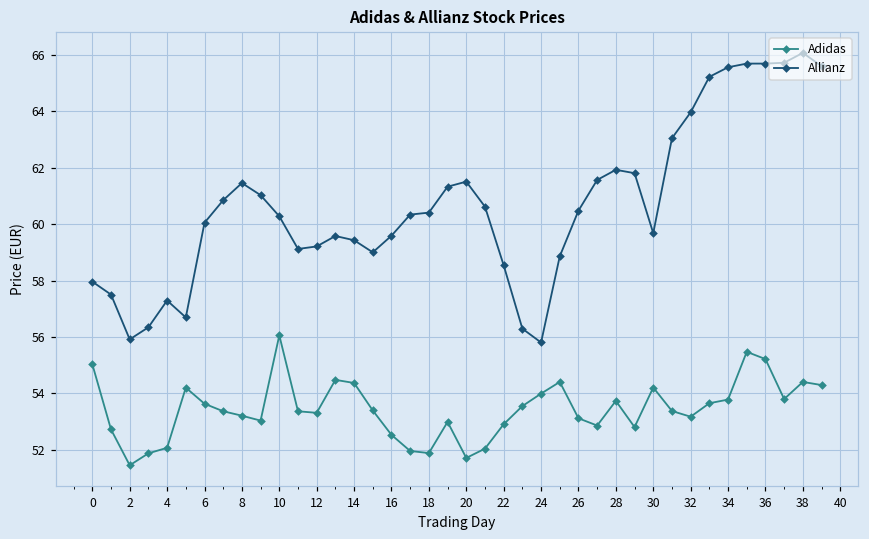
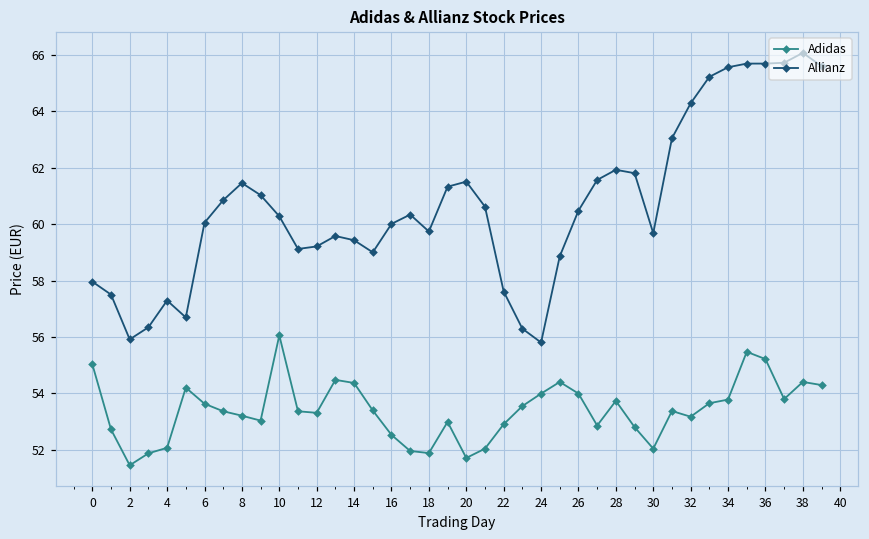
  {
    "Adidas": {
      "0": 55.0,
      "2": 51.4,
      "4": 52.1,
      "6": 53.6,
      "8": 53.2,
      "10": 56.1,
      "12": 53.3,
      "14": 54.4,
      "16": 52.5,
      "18": 51.9,
      "20": 51.7,
      "22": 52.9,
      "24": 54.0,
-     "26": 53.1,
+     "26": 54.0,
      "28": 53.7,
-     "30": 54.2,
+     "30": 52.0,
      "32": 53.2,
      "34": 53.8,
      "36": 55.2,
      "38": 54.4
    },
    "Allianz": {
      "0": 58.0,
      "2": 55.9,
      "4": 57.3,
      "6": 60.1,
      "8": 61.5,
      "10": 60.3,
      "12": 59.2,
      "14": 59.4,
-     "16": 59.6,
-     "18": 60.4,
+     "16": 60.0,
+     "18": 59.7,
      "20": 61.5,
-     "22": 58.5,
+     "22": 57.6,
      "24": 55.8,
      "26": 60.5,
      "28": 61.9,
      "30": 59.7,
-     "32": 64.0,
+     "32": 64.3,
      "34": 65.6,
      "36": 65.7
    }
  }
